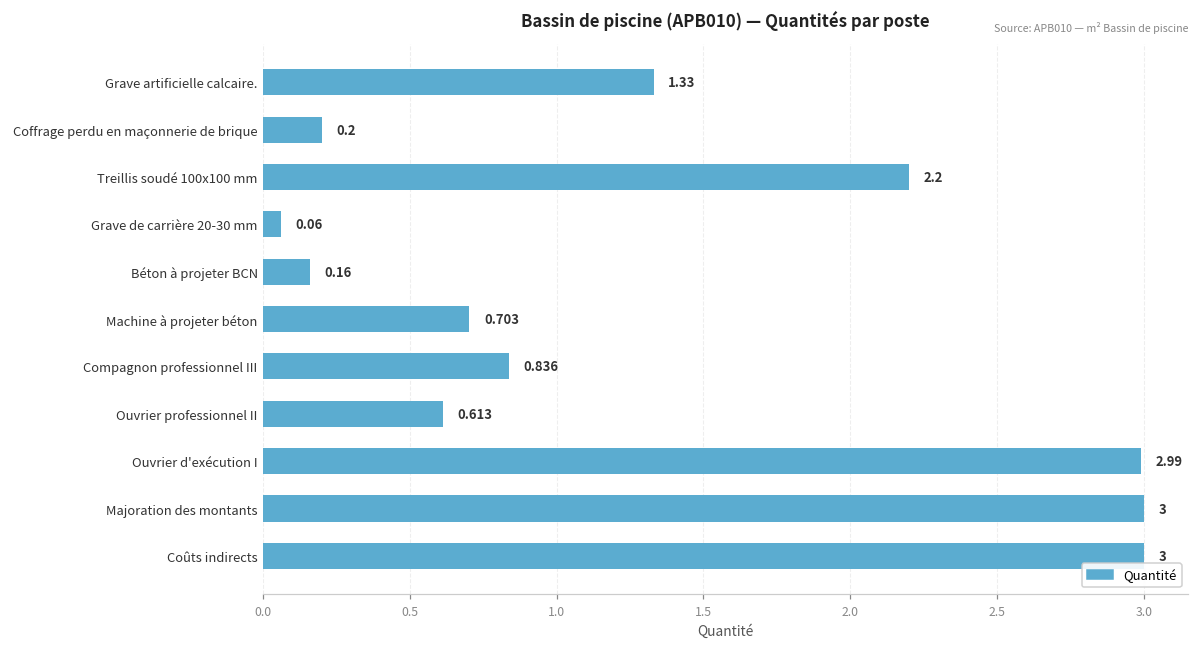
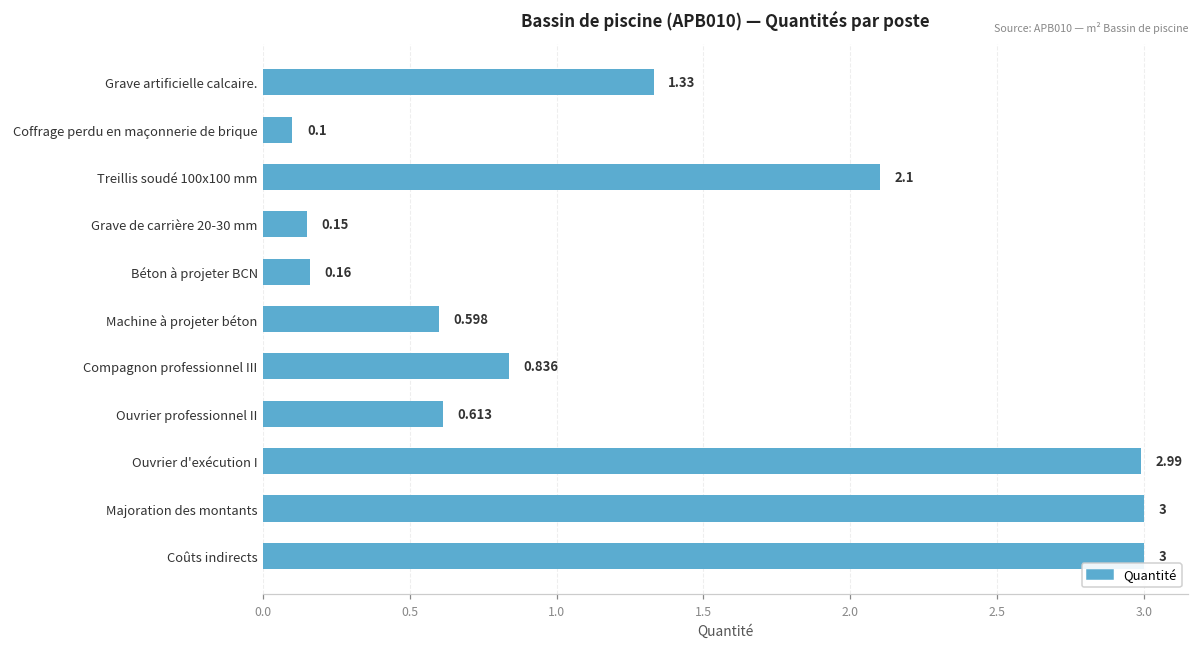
  {
    "Grave artificielle calcaire.": 1.33,
-   "Coffrage perdu en maçonnerie de brique": 0.2,
-   "Treillis soudé 100x100 mm": 2.2,
-   "Grave de carrière 20-30 mm": 0.06,
+   "Coffrage perdu en maçonnerie de brique": 0.1,
+   "Treillis soudé 100x100 mm": 2.1,
+   "Grave de carrière 20-30 mm": 0.15,
    "Béton à projeter BCN": 0.16,
-   "Machine à projeter béton": 0.703,
+   "Machine à projeter béton": 0.598,
    "Compagnon professionnel III": 0.836,
    "Ouvrier professionnel II": 0.613,
    "Ouvrier d'exécution I": 2.99,
    "Majoration des montants": 3
  }
